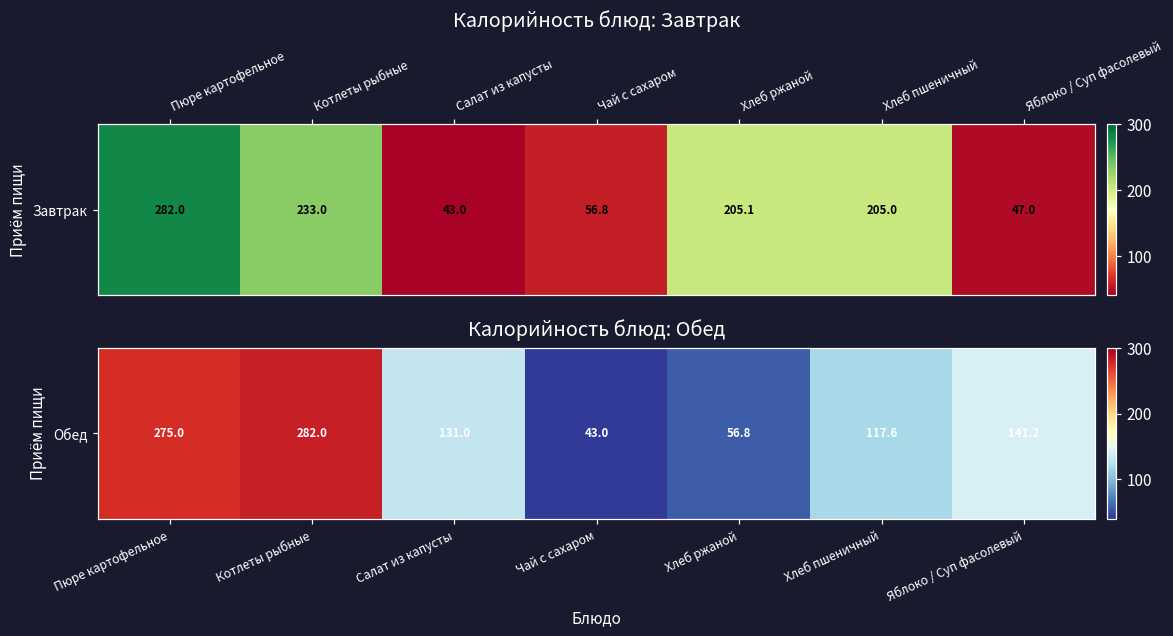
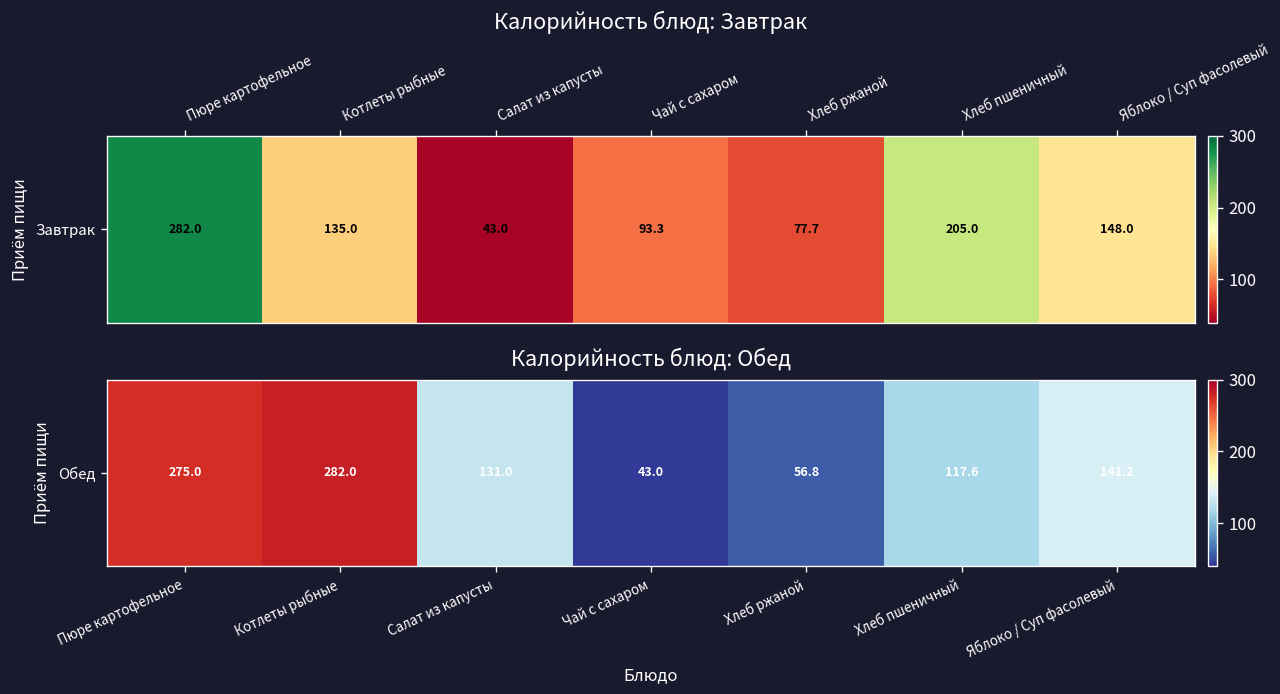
  {
    "Калорийность блюд: Завтрак": {
      "Завтрак": {
        "Пюре картофельное": 282.0,
-       "Котлеты рыбные": 233.0,
+       "Котлеты рыбные": 135.0,
        "Салат из капусты": 43.0,
-       "Чай с сахаром": 56.8,
-       "Хлеб ржаной": 205.1,
+       "Чай с сахаром": 93.3,
+       "Хлеб ржаной": 77.7,
        "Хлеб пшеничный": 205.0,
-       "Яблоко / Суп фасолевый": 47.0
+       "Яблоко / Суп фасолевый": 148.0
      }
    },
    "Калорийность блюд: Обед": {
      "Обед": {
        "Пюре картофельное": 275.0,
        "Котлеты рыбные": 282.0,
        "Салат из капусты": 131.0,
        "Чай с сахаром": 43.0,
        "Хлеб ржаной": 56.8,
        "Хлеб пшеничный": 117.6
      }
    }
  }
